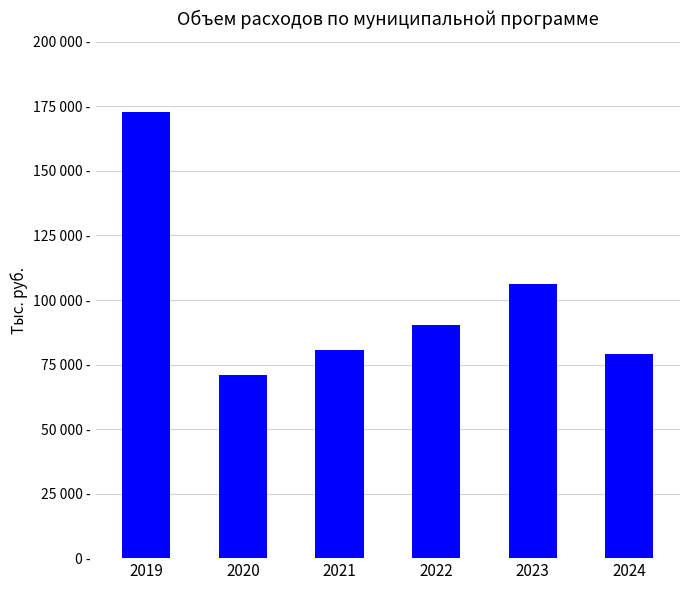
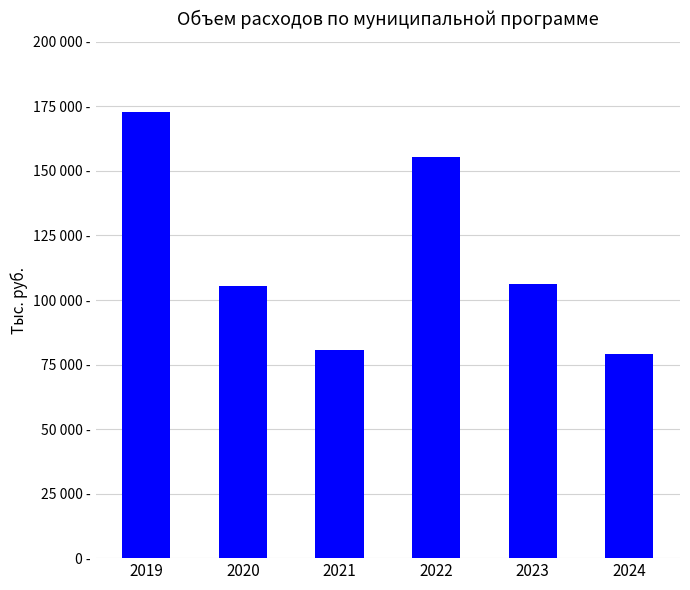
  {
    "2019": "173000 -",
-   "2020": "71000 -",
+   "2020": "105000 -",
    "2021": "81000 -",
-   "2022": "90000 -",
+   "2022": "156000 -",
    "2023": "106000 -",
    "2024": "79000 -"
  }
